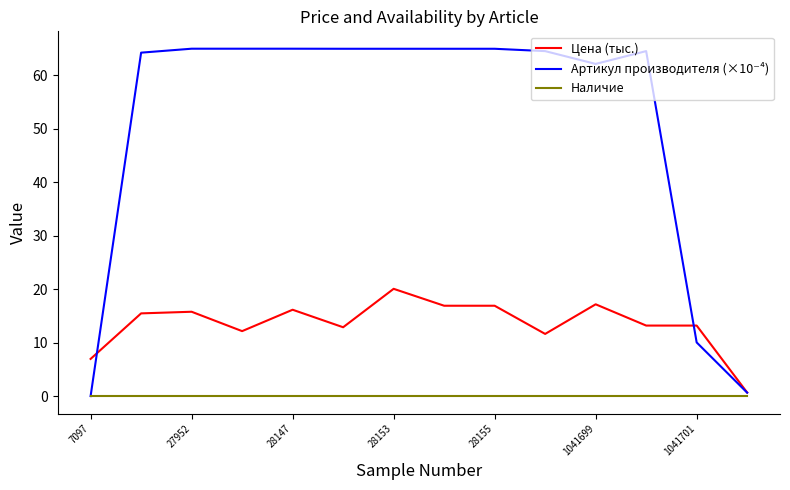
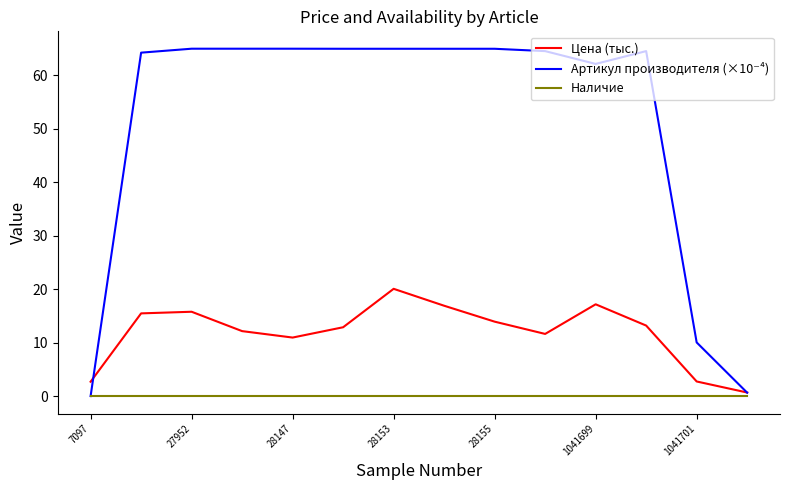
  {
    "Цена (тыс.)": {
-     "7097": 7,
+     "7097": 3,
      "27952": 16,
-     "28147": 16,
+     "28147": 11,
      "28153": 20,
-     "28155": 17,
+     "28155": 14,
      "1041699": 17,
-     "1041701": 13
+     "1041701": 3
    },
    "Артикул производителя (×10⁻⁴)": {
      "27952": 65,
      "28147": 65,
      "28153": 65,
      "28155": 65,
      "1041701": 10
    },
    "Наличие": {
      "27952": 0,
      "28147": 0,
      "28153": 0,
      "28155": 0,
      "1041699": 0,
      "1041701": 0
    }
  }
